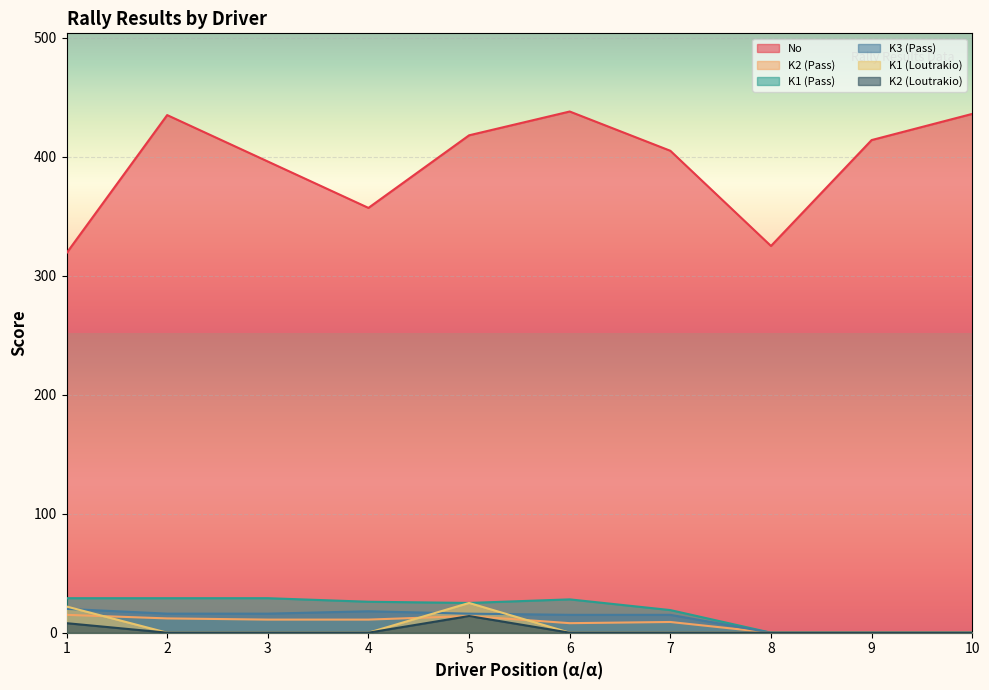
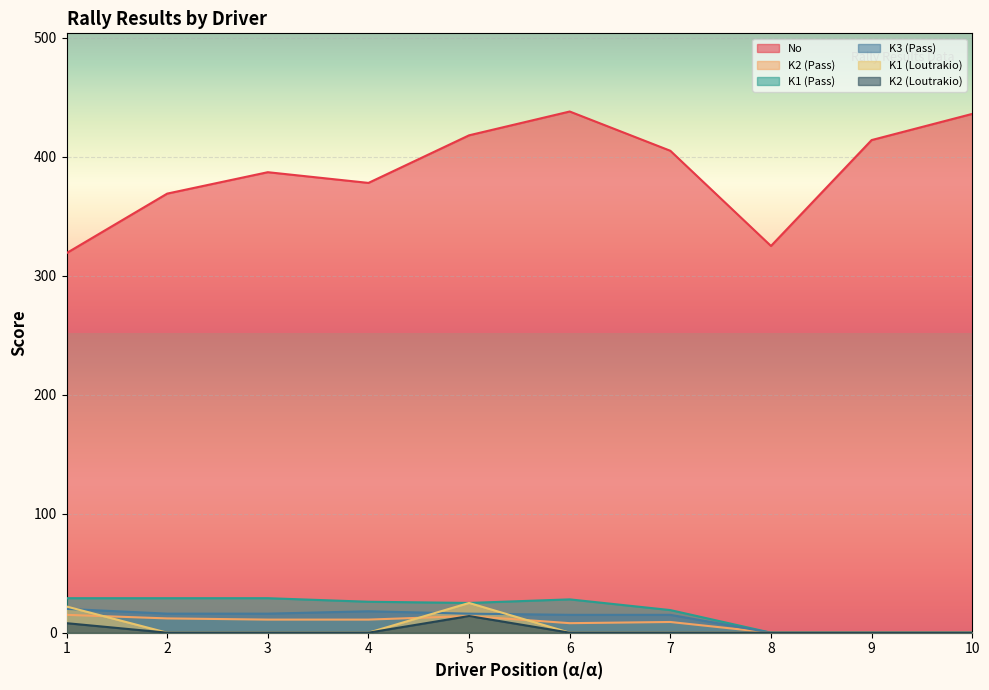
  {
    "No": {
      "1": 319,
-     "2": 435,
-     "3": 396,
-     "4": 357,
+     "2": 369,
+     "3": 387,
+     "4": 378,
      "5": 418,
      "6": 438,
      "7": 405,
      "8": 325,
      "9": 414,
      "10": 436
    },
    "K2 (Loutrakio)": {
      "1": 8
    }
  }
